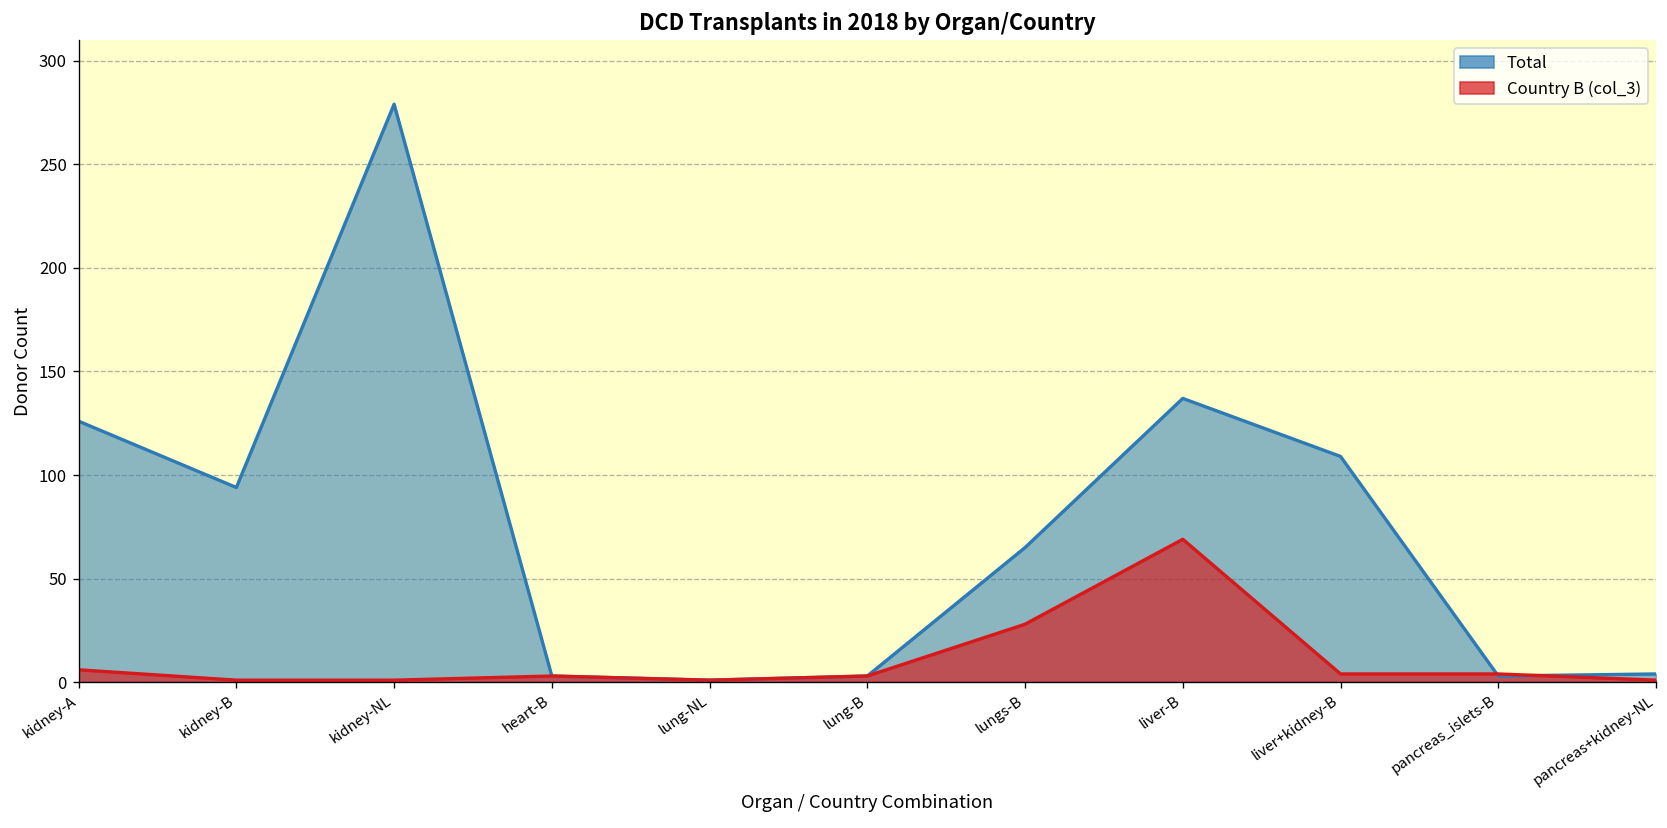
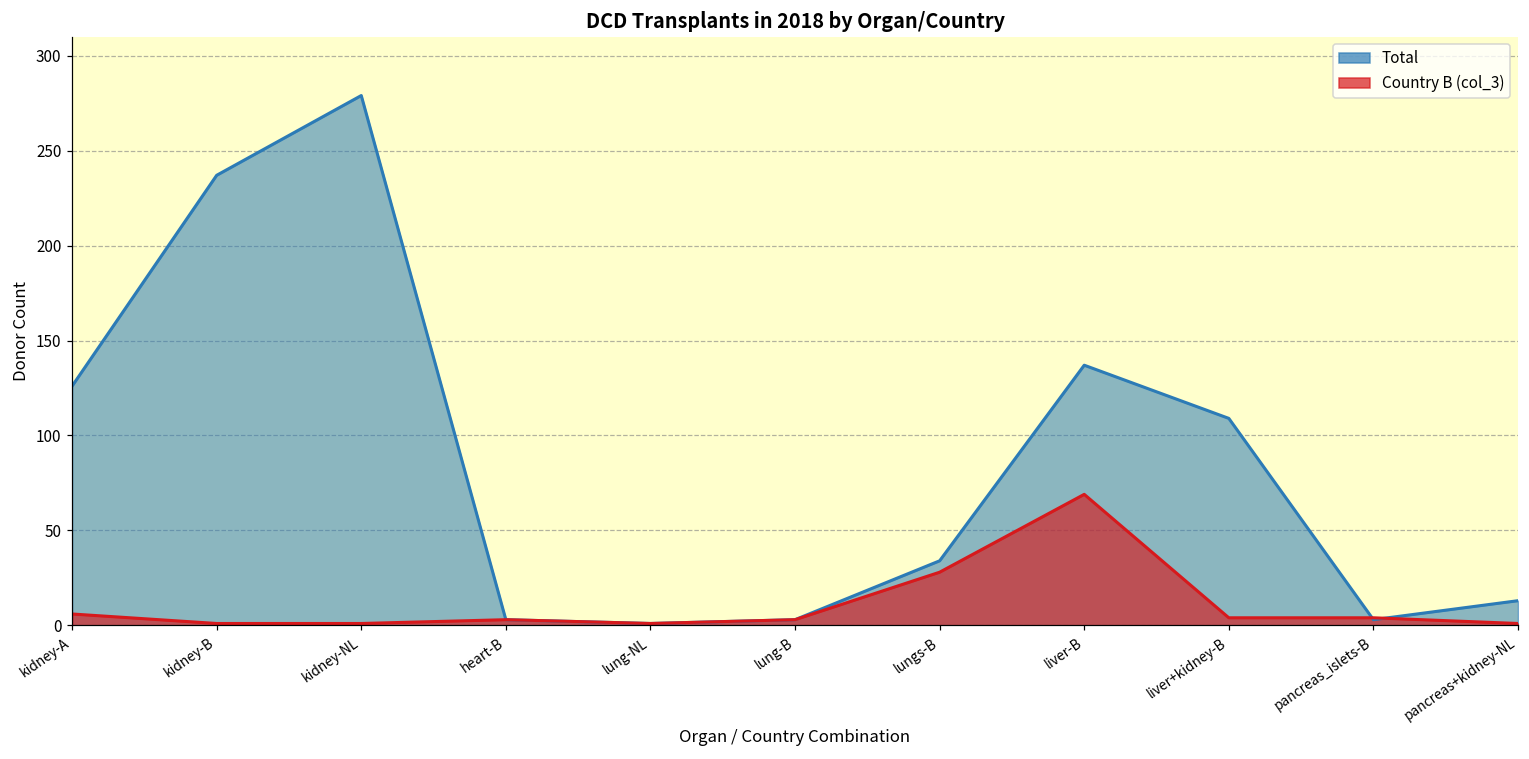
  {
    "Total": {
      "kidney-A": 126,
-     "kidney-B": 94,
+     "kidney-B": 237,
      "kidney-NL": 279,
-     "lungs-B": 65,
+     "lungs-B": 34,
      "liver-B": 137,
      "liver+kidney-B": 109,
-     "pancreas+kidney-NL": 4
+     "pancreas+kidney-NL": 13
    }
  }
